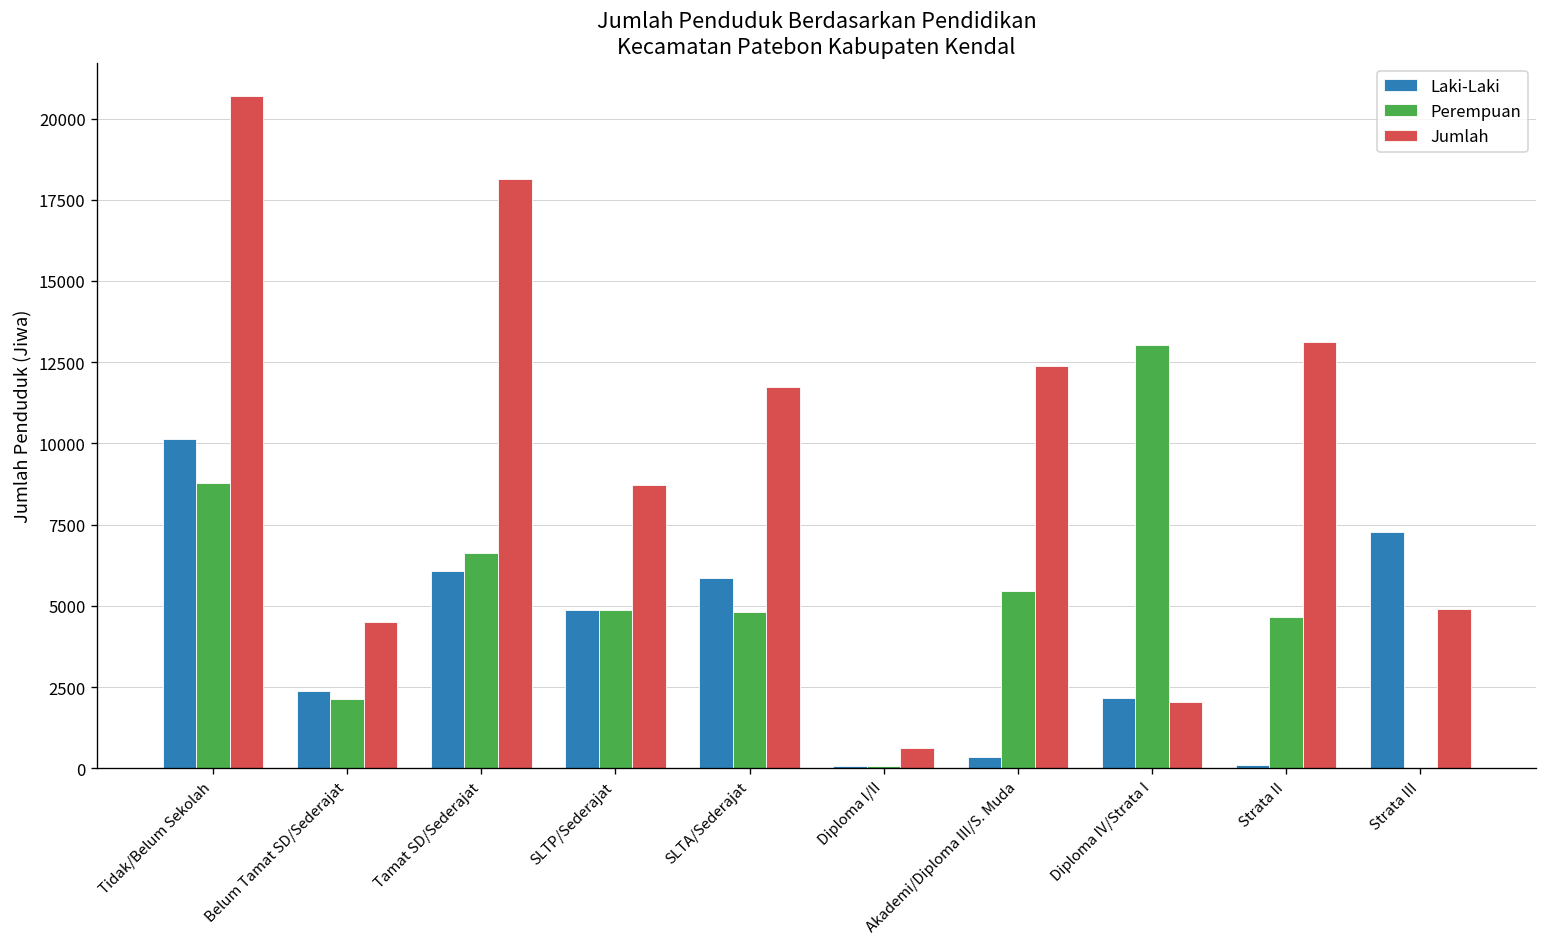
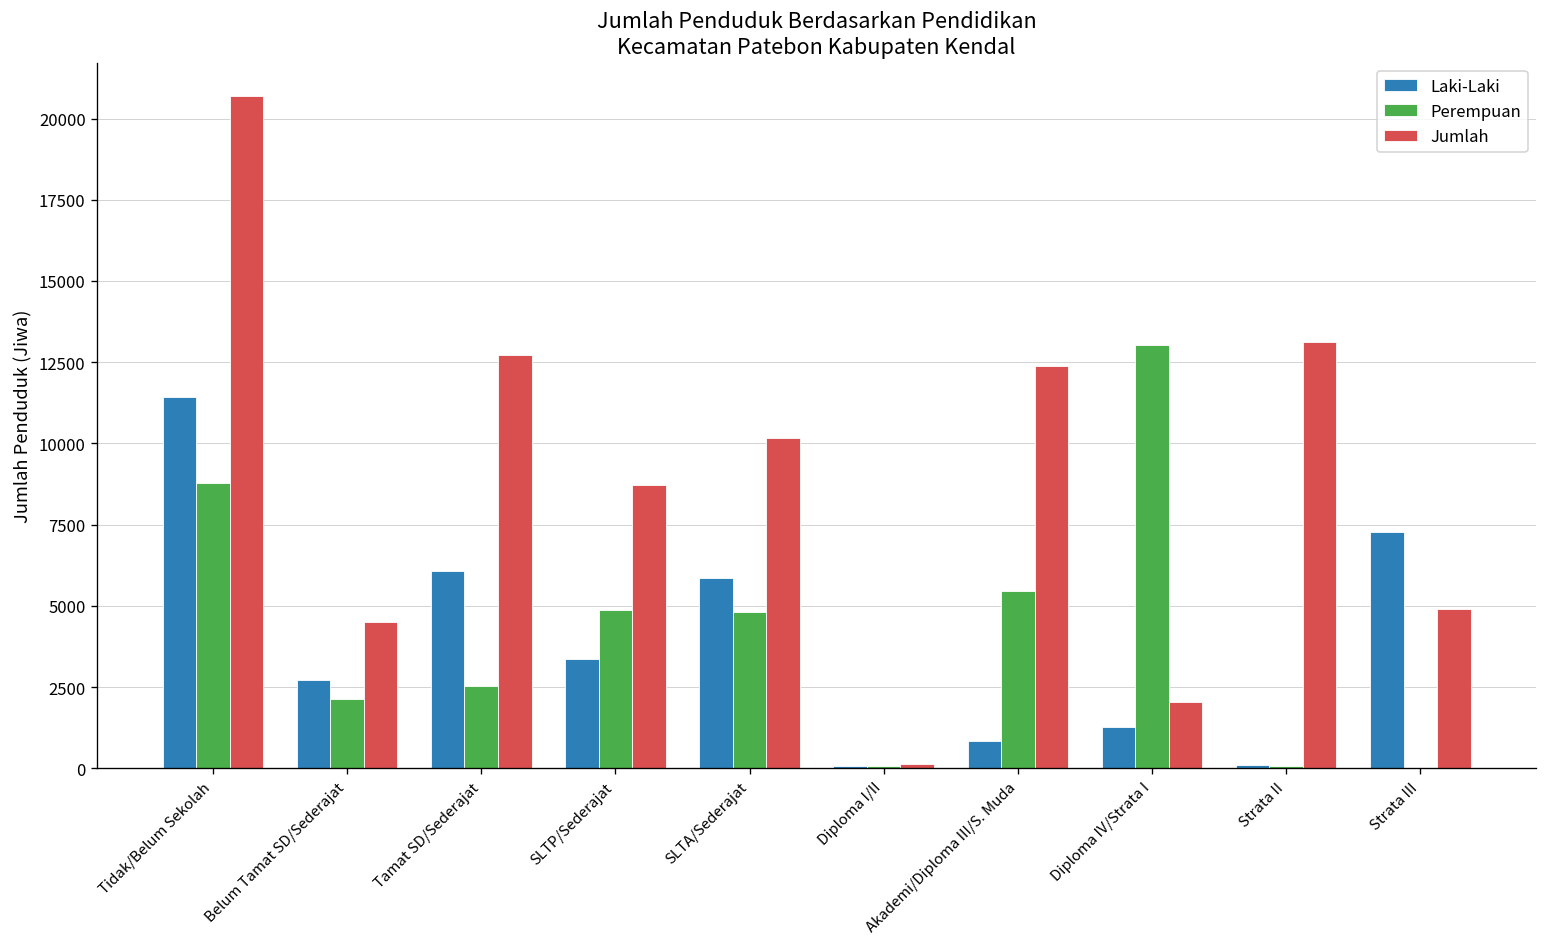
  {
    "Laki-Laki": {
-     "Tidak/Belum Sekolah": 10100,
-     "Belum Tamat SD/Sederajat": 2400,
+     "Tidak/Belum Sekolah": 11400,
+     "Belum Tamat SD/Sederajat": 2700,
      "Tamat SD/Sederajat": 6100,
-     "SLTP/Sederajat": 4900,
+     "SLTP/Sederajat": 3400,
      "SLTA/Sederajat": 5900,
-     "Akademi/Diploma III/S. Muda": 300,
-     "Diploma IV/Strata I": 2200,
+     "Akademi/Diploma III/S. Muda": 900,
+     "Diploma IV/Strata I": 1300,
      "Strata II": 100,
      "Strata III": 7300
    },
    "Perempuan": {
      "Tidak/Belum Sekolah": 8800,
      "Belum Tamat SD/Sederajat": 2100,
-     "Tamat SD/Sederajat": 6600,
+     "Tamat SD/Sederajat": 2500,
      "SLTP/Sederajat": 4900,
      "SLTA/Sederajat": 4800,
      "Akademi/Diploma III/S. Muda": 5500,
      "Diploma IV/Strata I": 13000,
-     "Strata II": 4700,
+     "Strata II": 100,
      "Strata III": 0
    },
    "Jumlah": {
      "Tidak/Belum Sekolah": 20700,
      "Belum Tamat SD/Sederajat": 4500,
-     "Tamat SD/Sederajat": 18100,
+     "Tamat SD/Sederajat": 12700,
      "SLTP/Sederajat": 8700,
-     "SLTA/Sederajat": 11700,
-     "Diploma I/II": 600,
+     "SLTA/Sederajat": 10200,
+     "Diploma I/II": 100,
      "Akademi/Diploma III/S. Muda": 12400,
      "Diploma IV/Strata I": 2000,
      "Strata II": 13100,
      "Strata III": 4900
    }
  }
